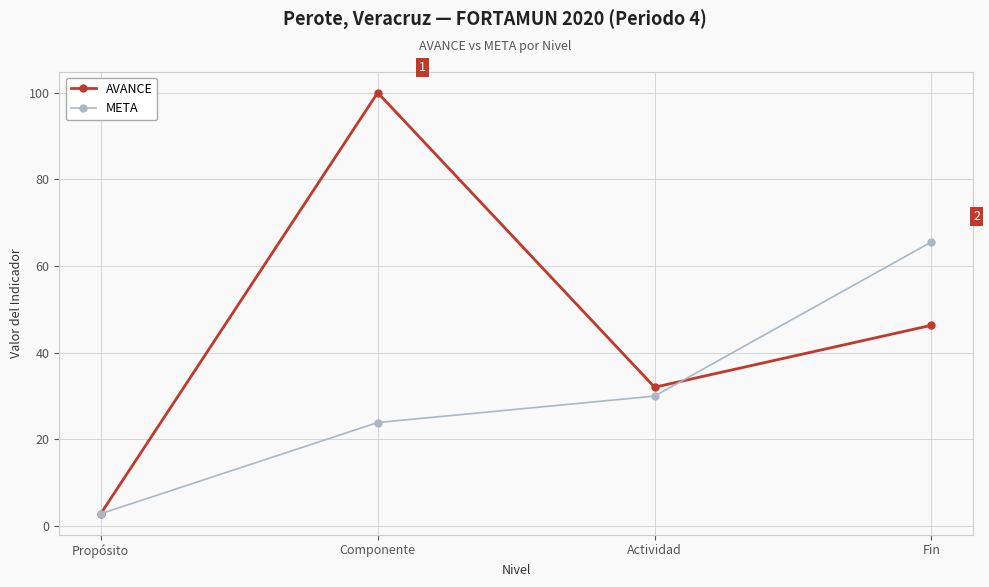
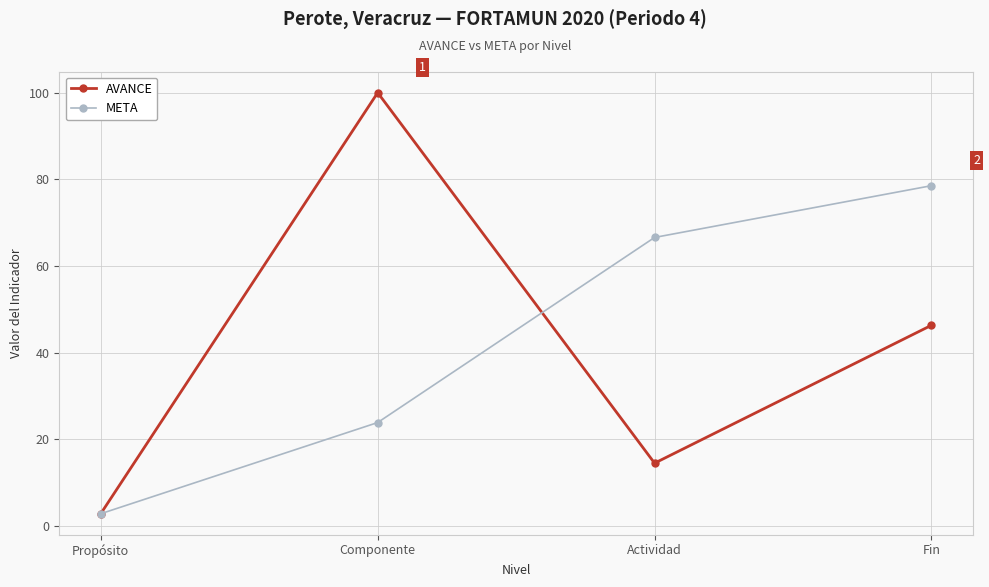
  {
    "AVANCE": {
      "Componente": 100,
-     "Actividad": 32,
+     "Actividad": 15,
      "Fin": 46
    },
    "META": {
      "Componente": 24,
-     "Actividad": 30,
-     "Fin": 66
+     "Actividad": 67,
+     "Fin": 79
    }
  }
